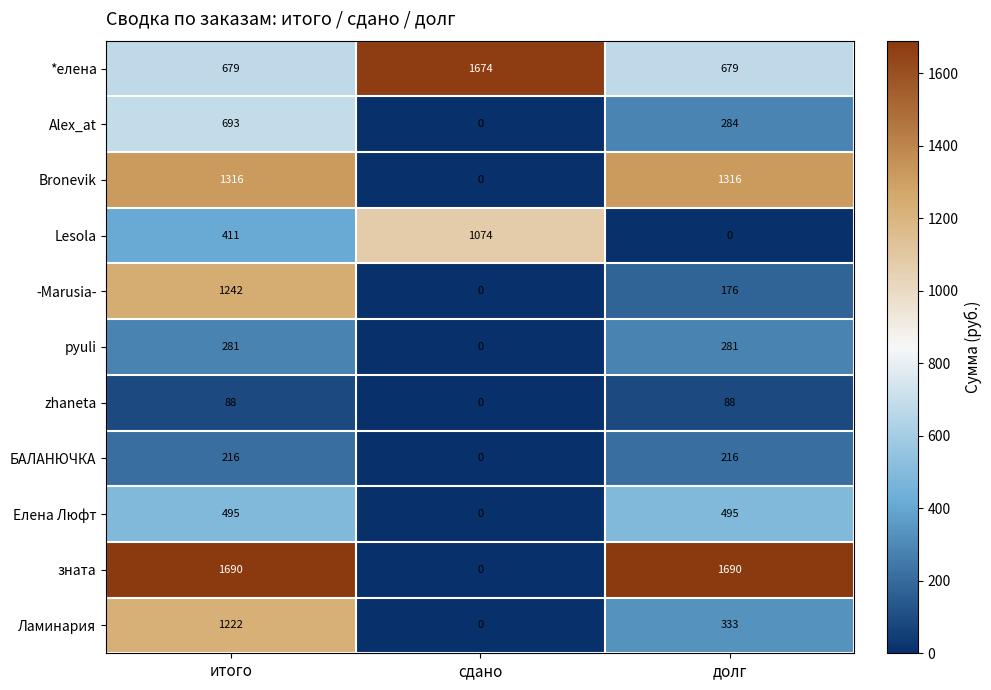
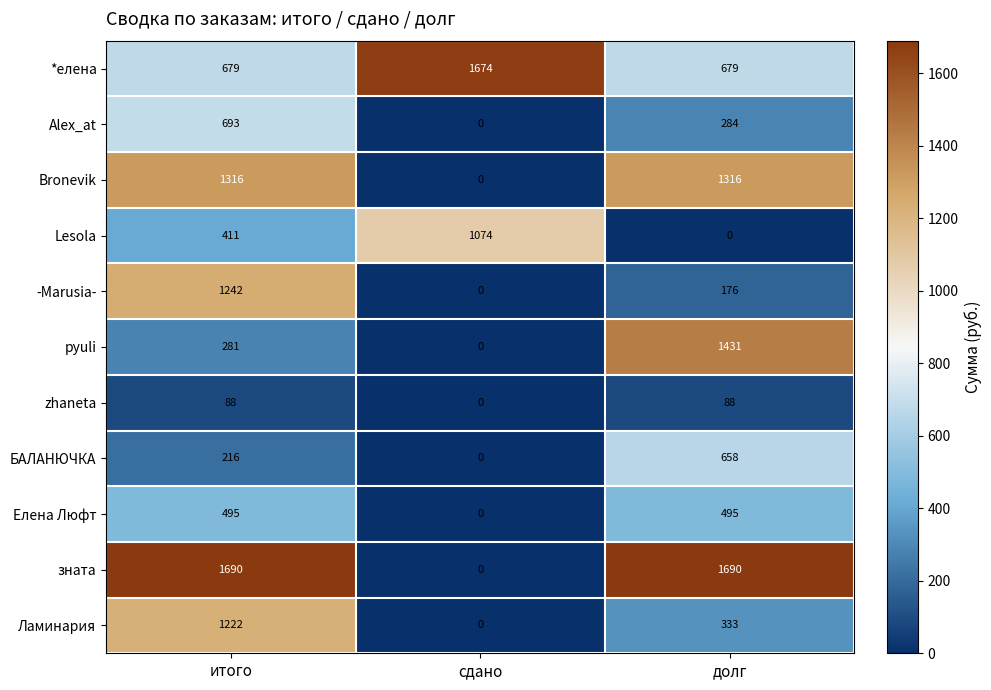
  {
    "*елена": {
      "итого": 679,
      "сдано": 1674,
      "долг": 679
    },
    "Alex_at": {
      "итого": 693,
      "сдано": 0,
      "долг": 284
    },
    "Bronevik": {
      "итого": 1316,
      "сдано": 0,
      "долг": 1316
    },
    "Lesola": {
      "итого": 411,
      "сдано": 1074,
      "долг": 0
    },
    "-Marusia-": {
      "итого": 1242,
      "сдано": 0,
      "долг": 176
    },
    "pyuli": {
      "итого": 281,
      "сдано": 0,
-     "долг": 281
+     "долг": 1431
    },
    "zhaneta": {
      "итого": 88,
      "сдано": 0,
      "долг": 88
    },
    "БАЛАНЮЧКА": {
      "итого": 216,
      "сдано": 0,
-     "долг": 216
+     "долг": 658
    },
    "Елена Люфт": {
      "итого": 495,
      "сдано": 0,
      "долг": 495
    },
    "зната": {
      "итого": 1690,
      "сдано": 0,
      "долг": 1690
    },
    "Ламинария": {
      "итого": 1222,
      "сдано": 0,
      "долг": 333
    }
  }
